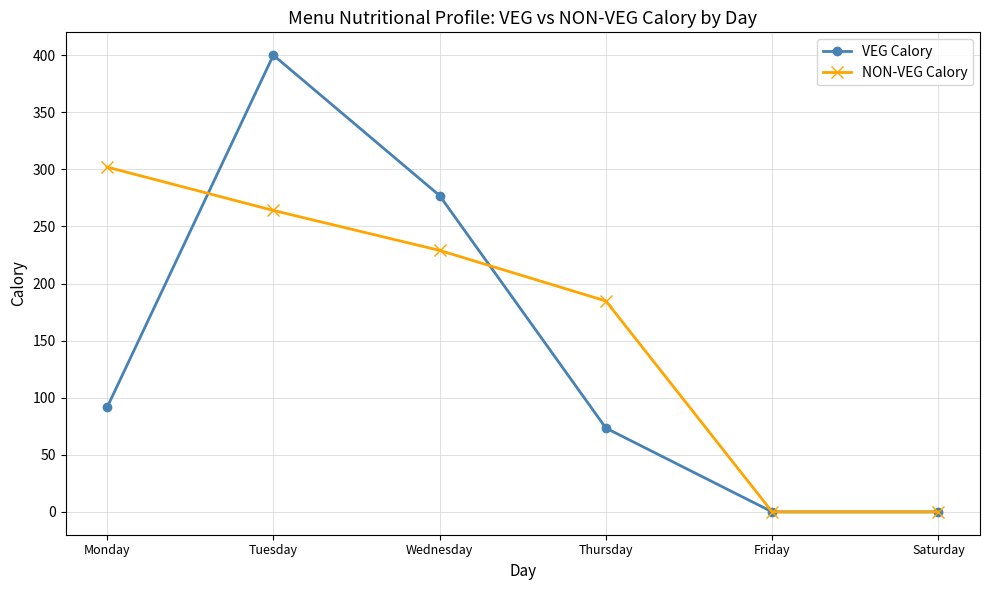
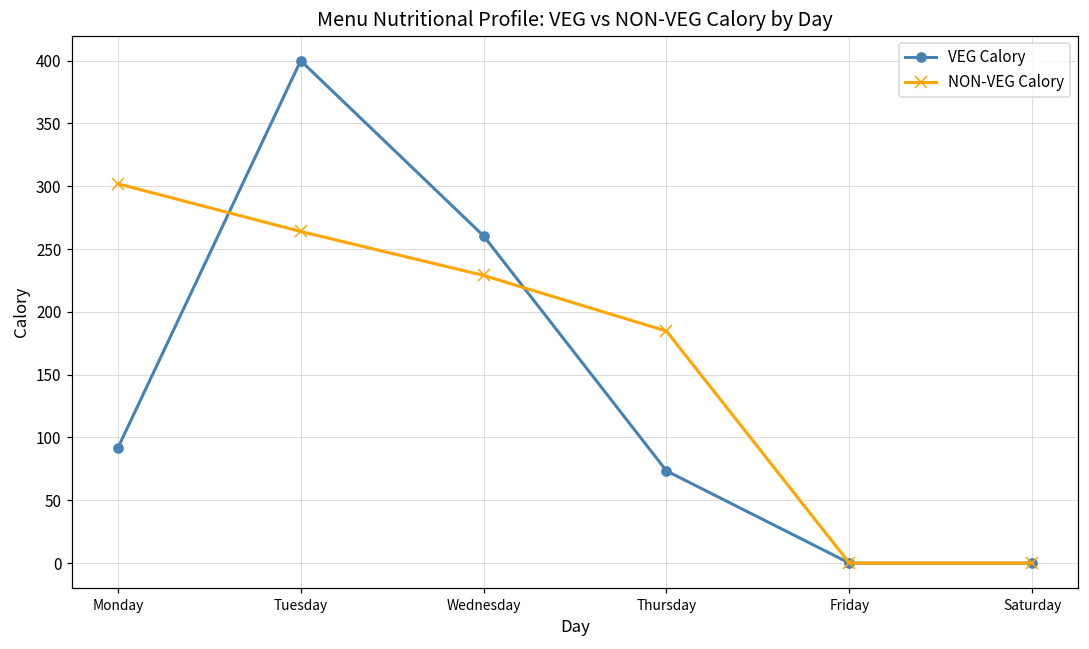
  {
    "VEG Calory": {
      "Monday": 92,
      "Tuesday": 400,
-     "Wednesday": 277,
+     "Wednesday": 261,
      "Thursday": 73
    },
    "NON-VEG Calory": {
      "Monday": 302,
      "Tuesday": 264,
      "Wednesday": 229,
      "Thursday": 185
    }
  }
